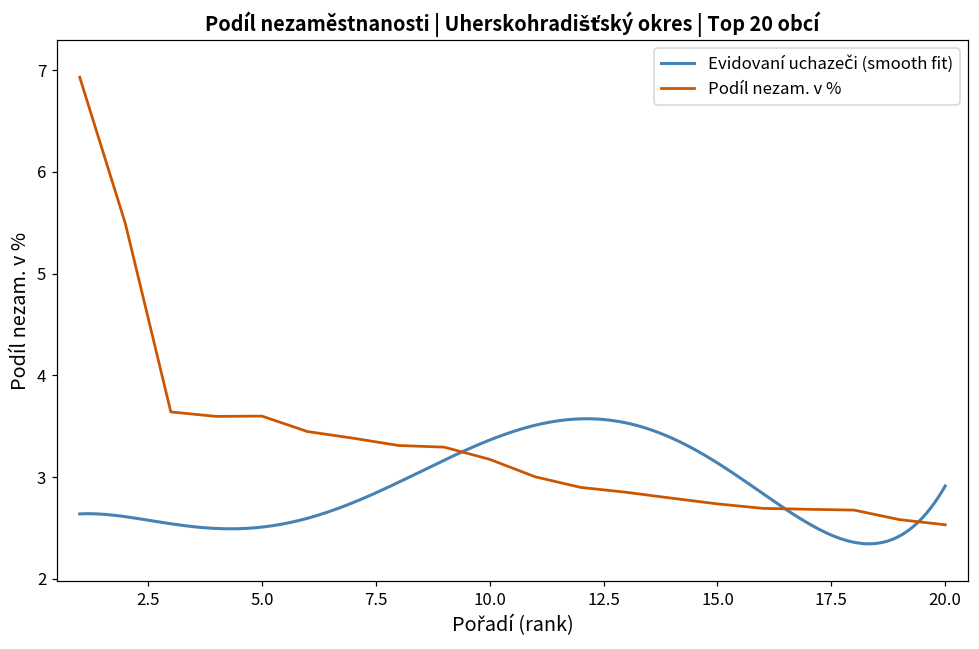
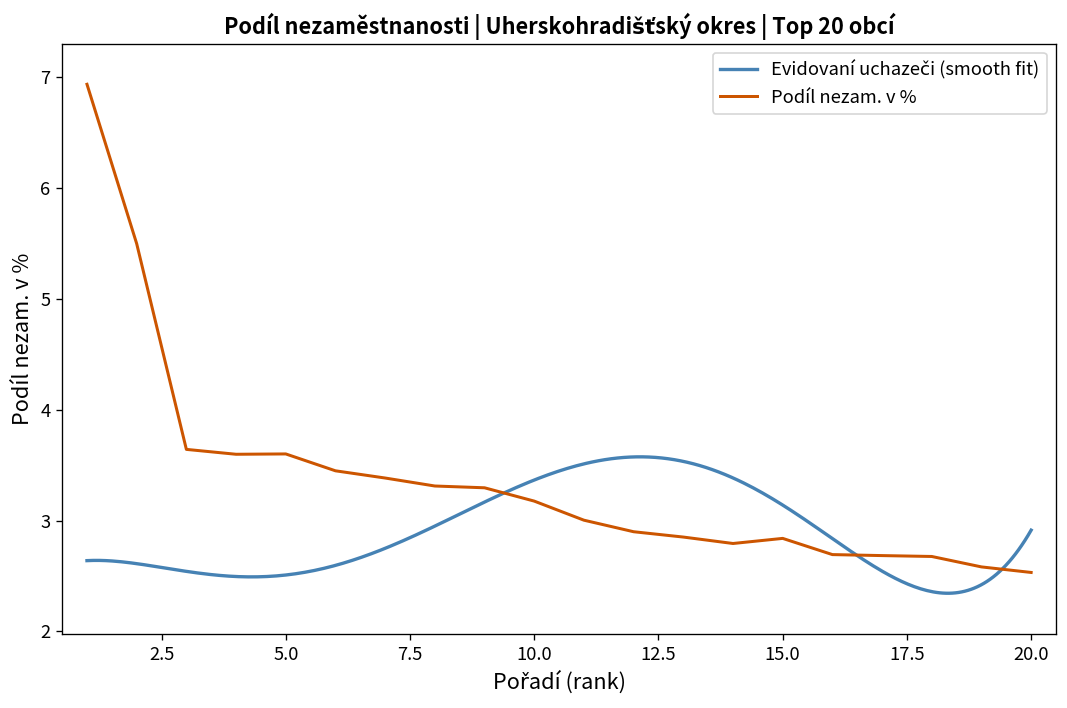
  {
    "Evidovaní uchazeči (smooth fit)": {
      "20.0": 2.9
    },
    "Podíl nezam. v %": {
      "5.0": 3.6,
      "10.0": 3.2,
-     "15.0": 2.7,
+     "15.0": 2.8,
      "20.0": 2.5
    }
  }
